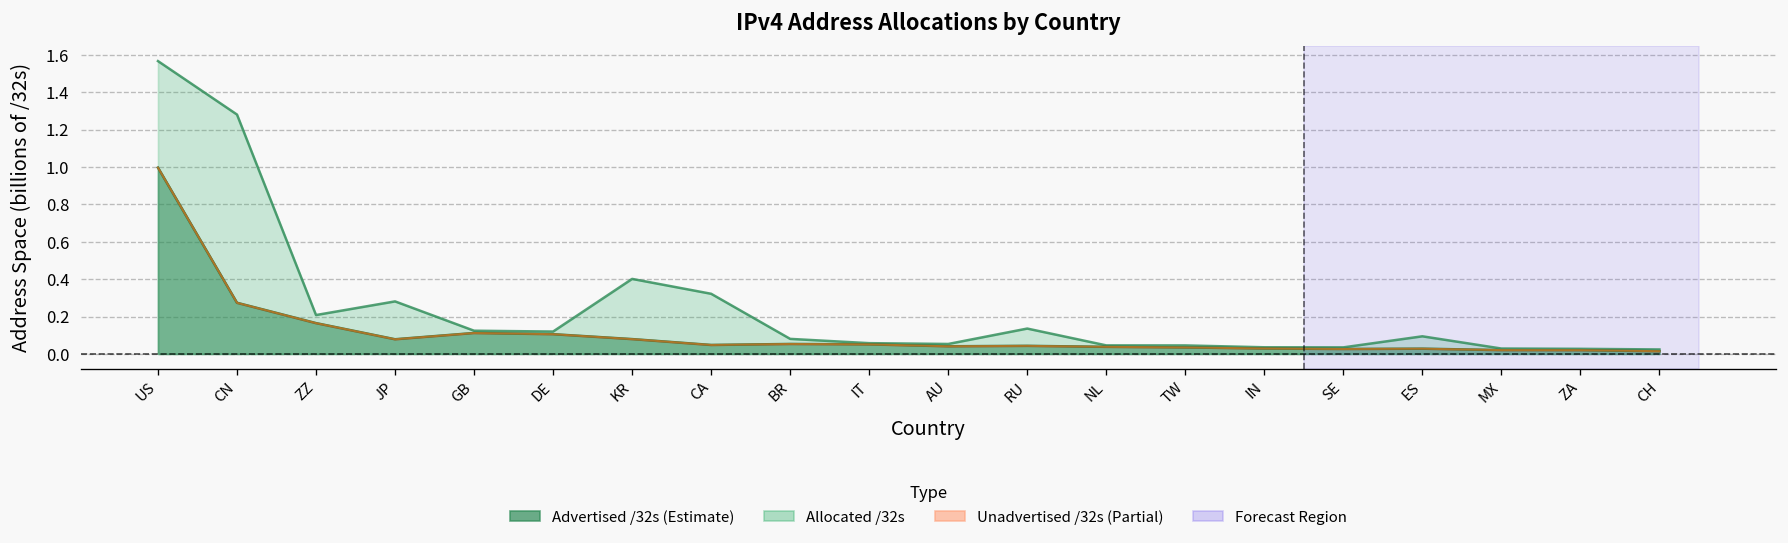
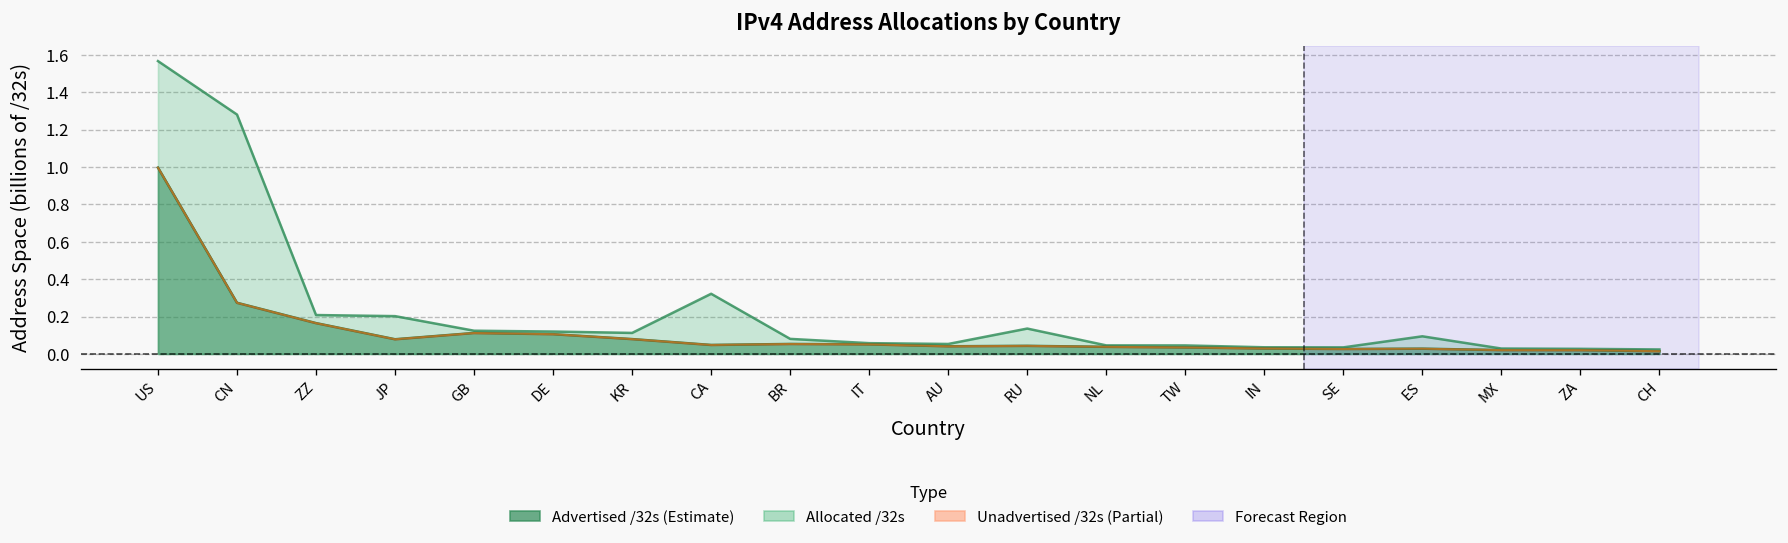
  {
    "Allocated /32s": {
      "US": 1.57,
      "CN": 1.28,
      "ZZ": 0.21,
-     "JP": 0.28,
-     "KR": 0.40,
+     "JP": 0.20,
+     "KR": 0.11,
      "CA": 0.32,
      "BR": 0.08,
      "RU": 0.14,
      "ES": 0.09
    }
  }
